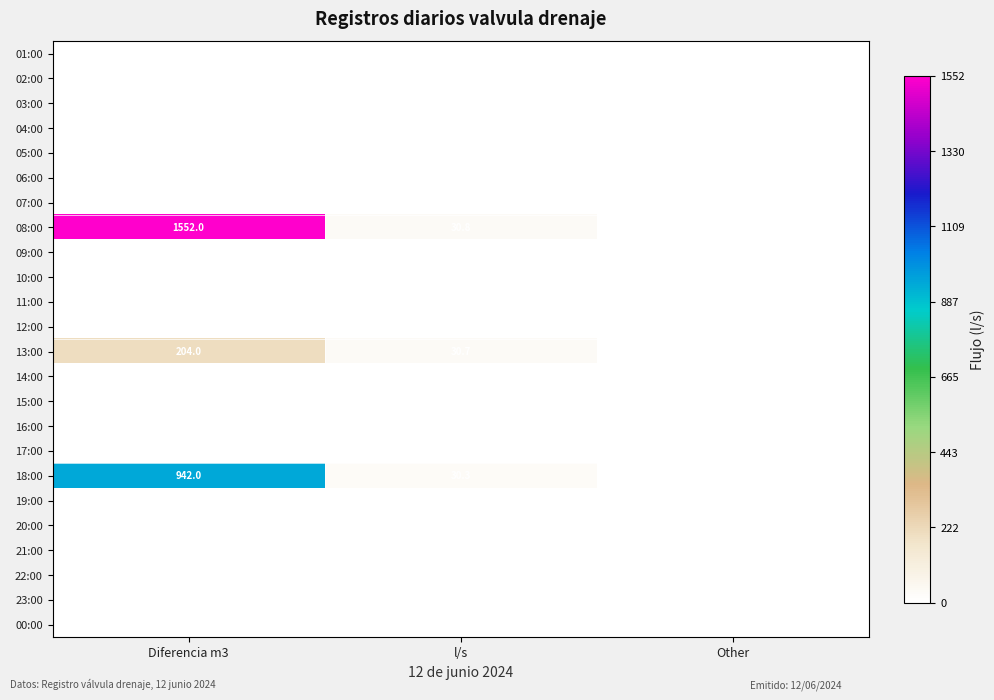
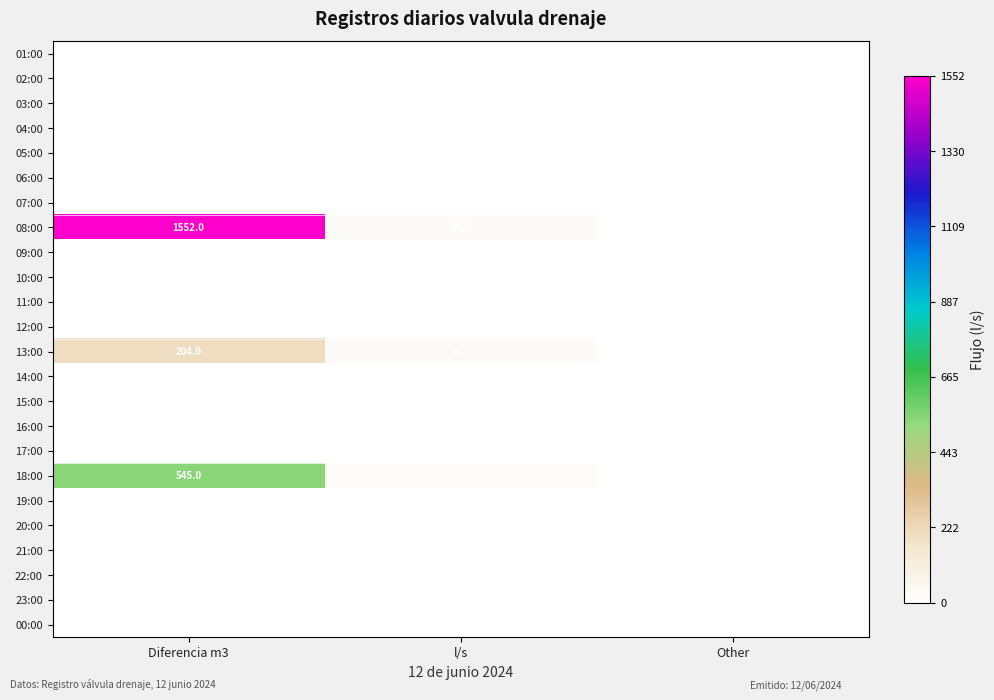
  {
    "08:00": {
      "Diferencia m3": 1552.0
    },
    "13:00": {
      "Diferencia m3": 204.0
    },
    "18:00": {
-     "Diferencia m3": 942.0
+     "Diferencia m3": 545.0
    }
  }
